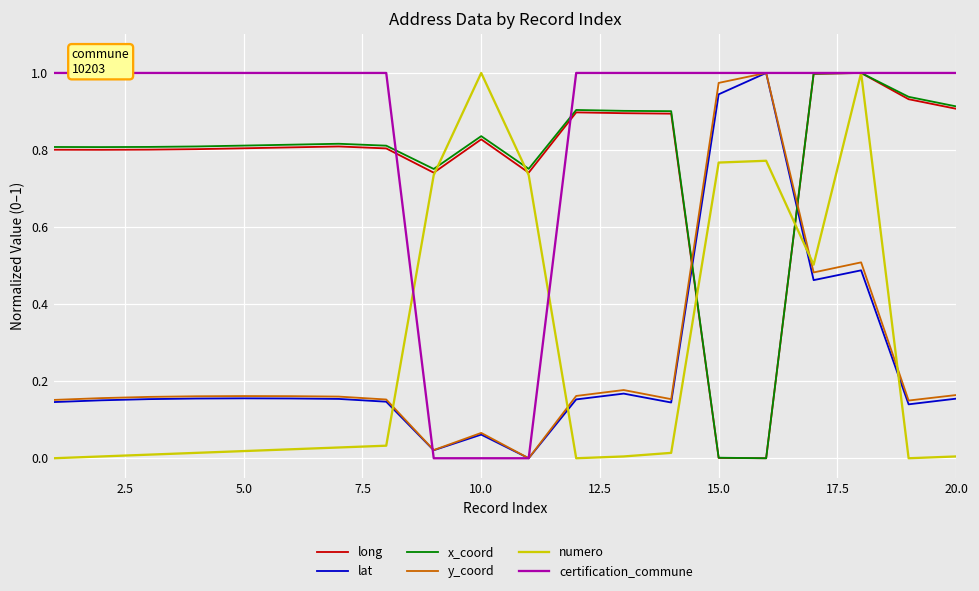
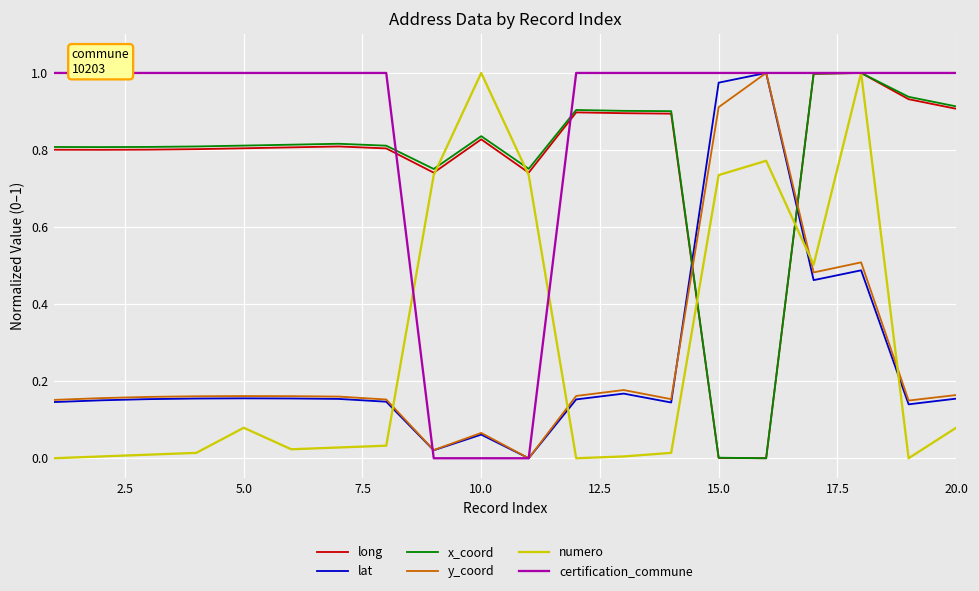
  {
    "long": {
      "10.0": 0.83
    },
    "lat": {
-     "15.0": 0.94,
+     "15.0": 0.97,
      "20.0": 0.15
    },
    "x_coord": {
      "10.0": 0.84
    },
    "y_coord": {
-     "15.0": 0.97,
+     "15.0": 0.91,
      "20.0": 0.16
    },
    "numero": {
-     "5.0": 0.02,
+     "5.0": 0.08,
      "10.0": 1.00,
-     "15.0": 0.77,
-     "20.0": 0.00
+     "15.0": 0.73,
+     "20.0": 0.08
    },
    "certification_commune": {
      "5.0": 1.00,
      "10.0": 0.00,
      "15.0": 1.00,
      "20.0": 1.00
    }
  }
